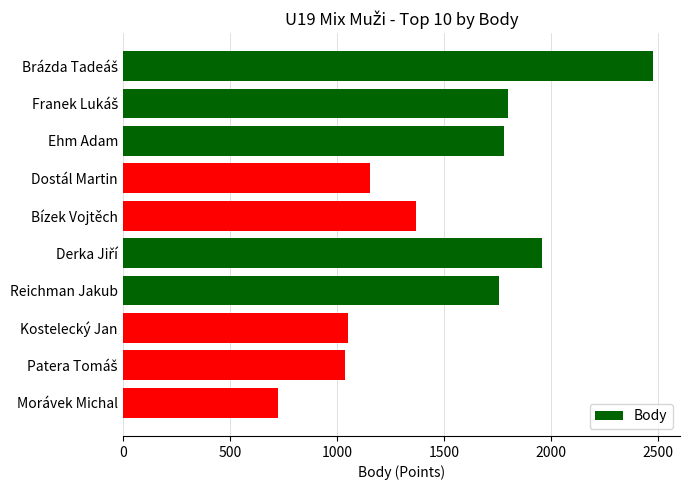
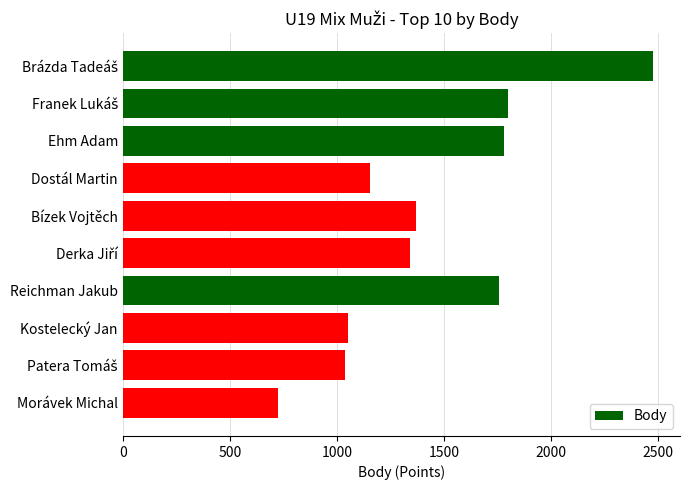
  {
    "Brázda Tadeáš": 2480,
    "Franek Lukáš": 1800,
    "Ehm Adam": 1780,
    "Dostál Martin": 1160,
    "Bízek Vojtěch": 1370,
-   "Derka Jiří": 1960,
+   "Derka Jiří": 1340,
    "Reichman Jakub": 1760,
    "Kostelecký Jan": 1050,
    "Patera Tomáš": 1040,
    "Morávek Michal": 720
  }
